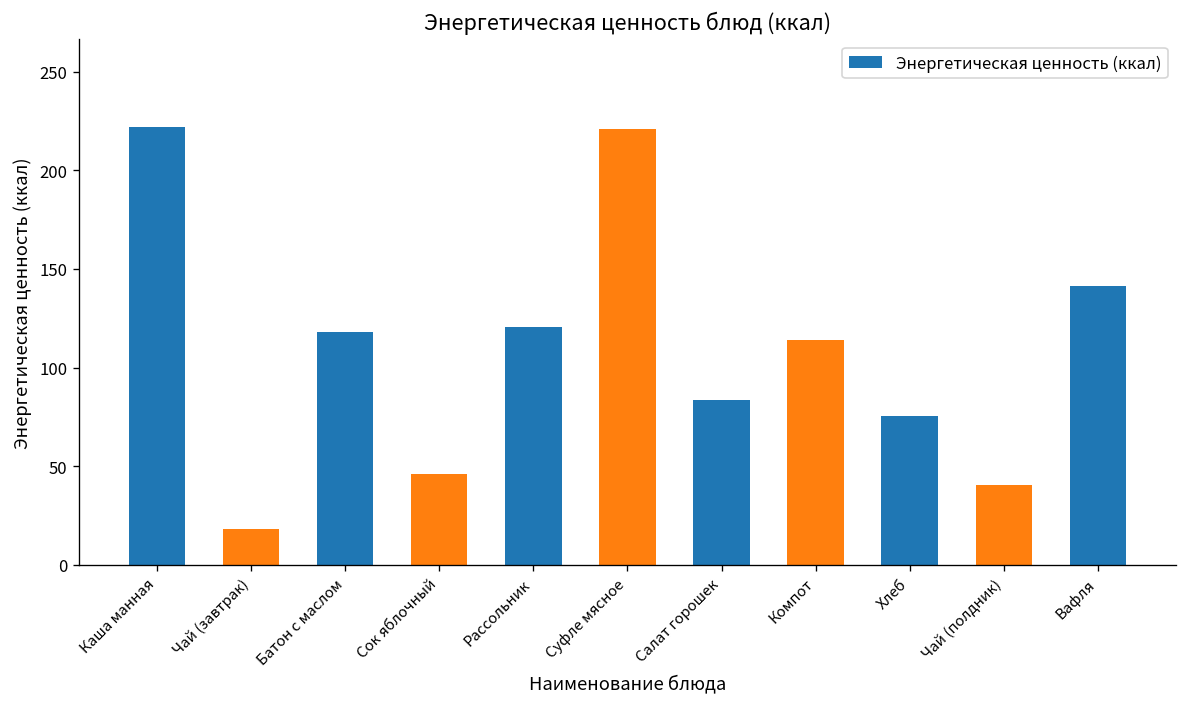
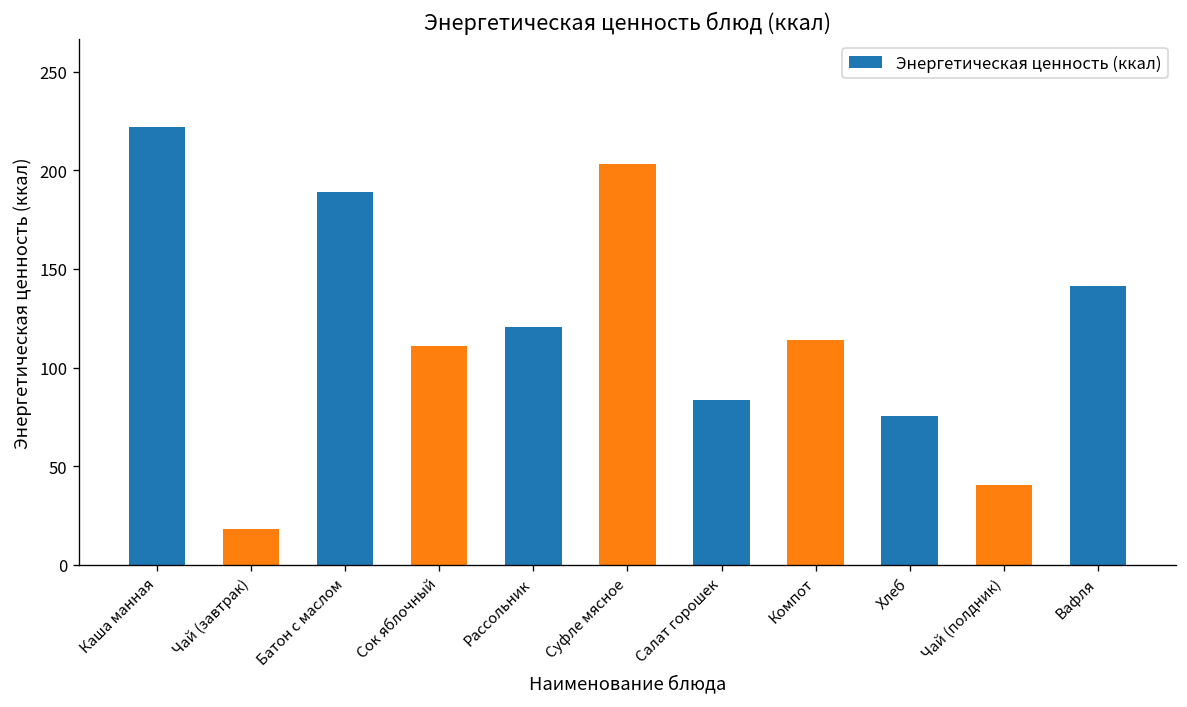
  {
    "Каша манная": 222,
    "Чай (завтрак)": 18,
-   "Батон с маслом": 118,
-   "Сок яблочный": 46,
+   "Батон с маслом": 189,
+   "Сок яблочный": 111,
    "Рассольник": 121,
-   "Суфле мясное": 221,
+   "Суфле мясное": 203,
    "Салат горошек": 84,
    "Компот": 114,
    "Хлеб": 76,
    "Чай (полдник)": 41,
    "Вафля": 142
  }
